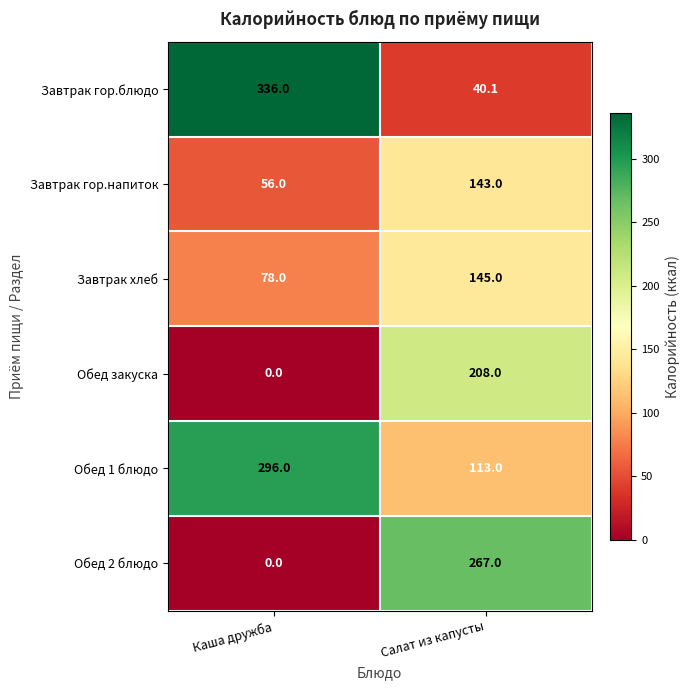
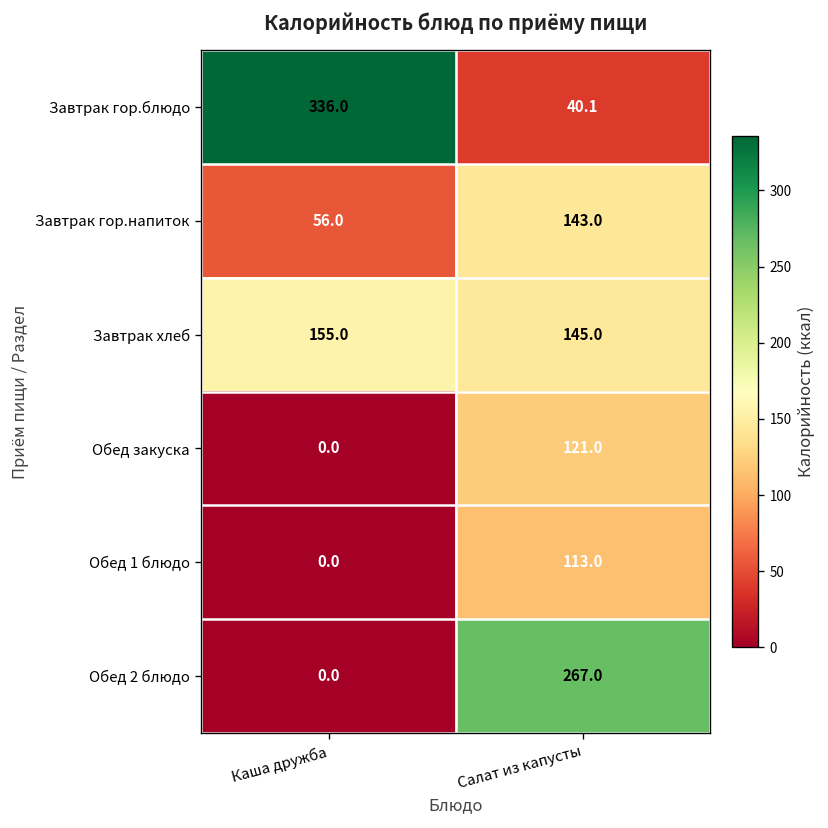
  {
    "Завтрак гор.блюдо": {
      "Каша дружба": 336.0,
      "Салат из капусты": 40.1
    },
    "Завтрак гор.напиток": {
      "Каша дружба": 56.0,
      "Салат из капусты": 143.0
    },
    "Завтрак хлеб": {
-     "Каша дружба": 78.0,
+     "Каша дружба": 155.0,
      "Салат из капусты": 145.0
    },
    "Обед закуска": {
      "Каша дружба": 0.0,
-     "Салат из капусты": 208.0
+     "Салат из капусты": 121.0
    },
    "Обед 1 блюдо": {
-     "Каша дружба": 296.0,
+     "Каша дружба": 0.0,
      "Салат из капусты": 113.0
    },
    "Обед 2 блюдо": {
      "Каша дружба": 0.0,
      "Салат из капусты": 267.0
    }
  }
